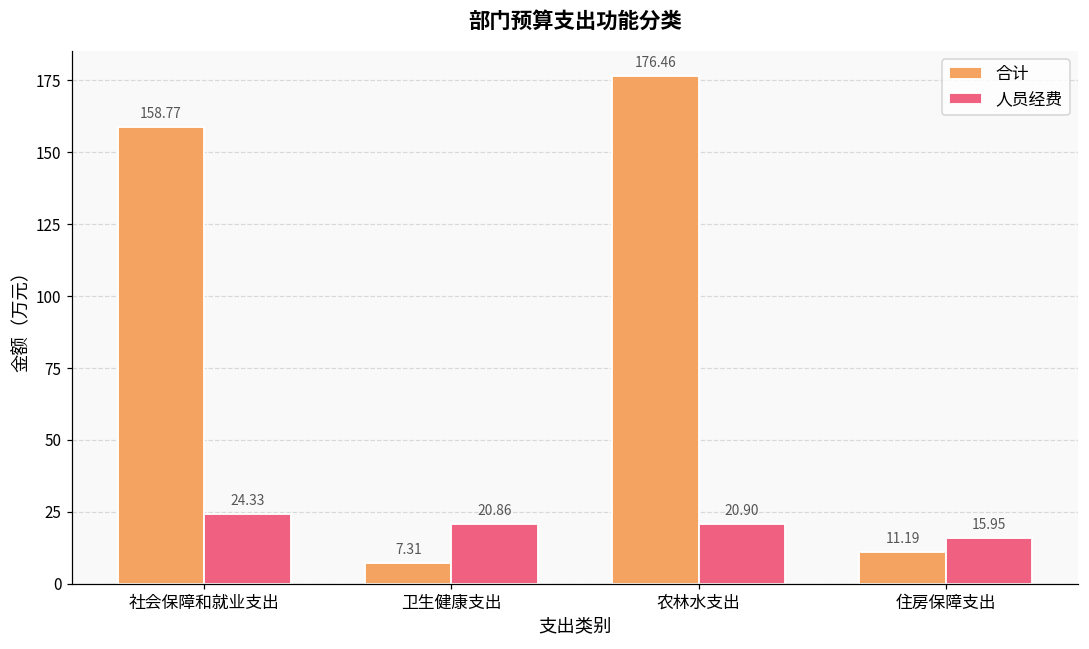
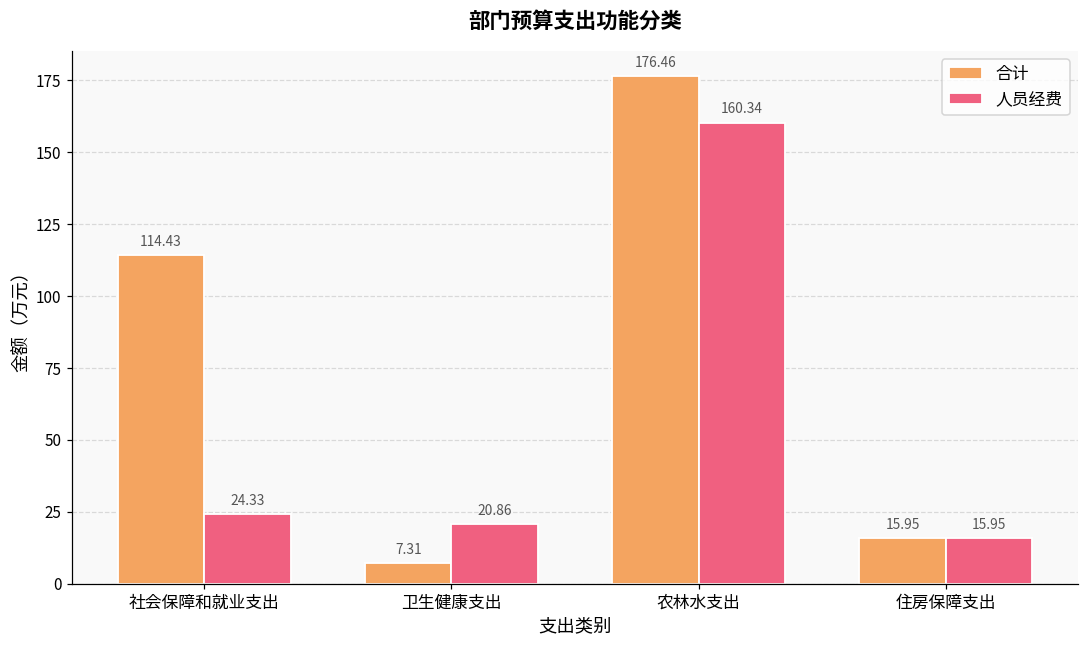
  {
    "合计": {
-     "社会保障和就业支出": 158.77,
+     "社会保障和就业支出": 114.43,
      "卫生健康支出": 7.31,
      "农林水支出": 176.46,
-     "住房保障支出": 11.19
+     "住房保障支出": 15.95
    },
    "人员经费": {
      "社会保障和就业支出": 24.33,
      "卫生健康支出": 20.86,
-     "农林水支出": 20.90,
+     "农林水支出": 160.34,
      "住房保障支出": 15.95
    }
  }
